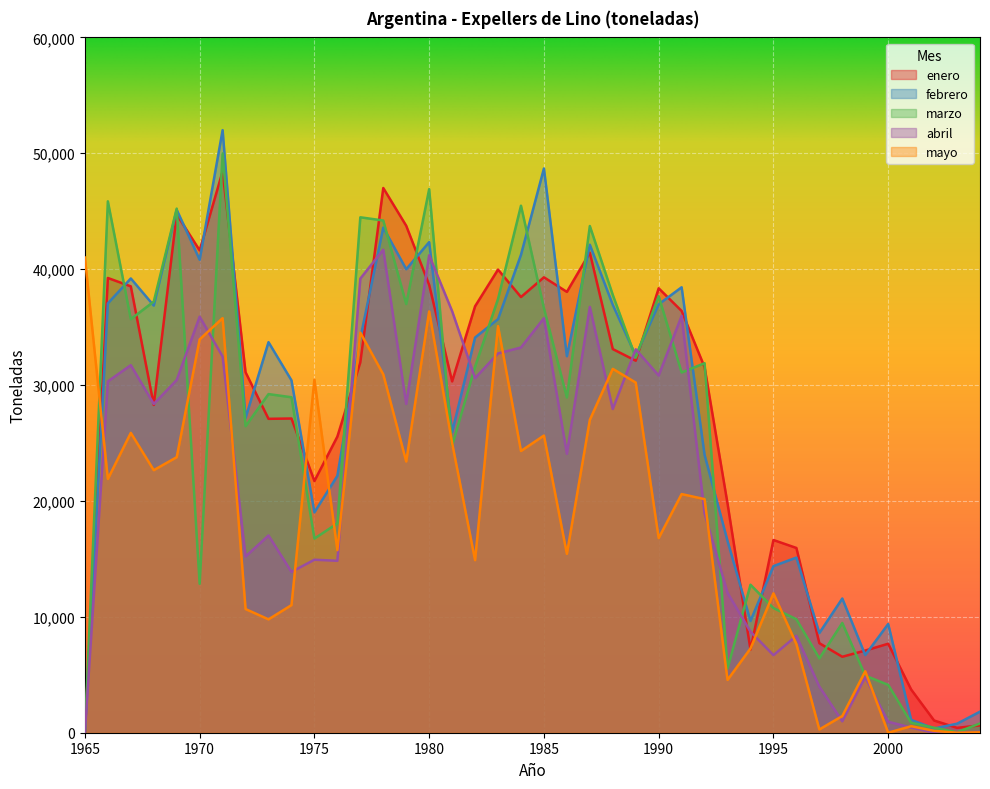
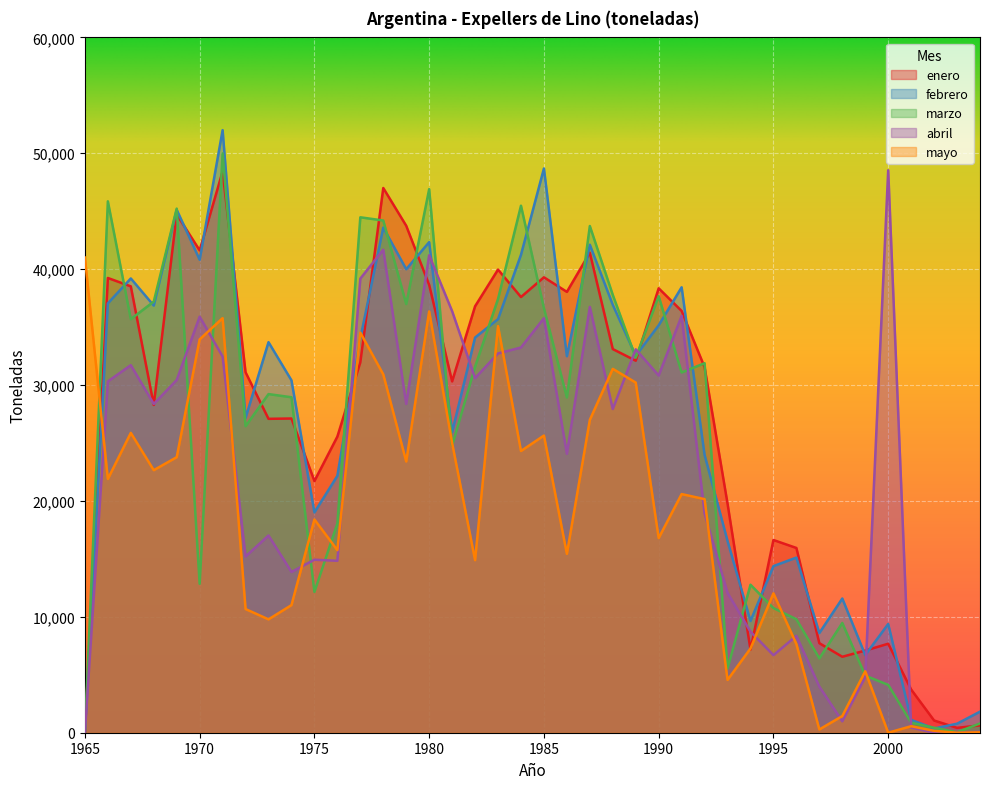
  {
    "enero": {
      "1970": "41,600",
      "1975": "21,700",
      "1980": "38,600",
      "1985": "39,300",
      "1990": "38,400",
      "1995": "16,600",
      "2000": "7,700"
    },
    "febrero": {
      "1970": "40,800",
      "1975": "19,000",
      "1980": "42,300",
      "1985": "48,700",
-     "1990": "37,000",
+     "1990": "35,200",
      "1995": "14,400",
      "2000": "9,400"
    },
    "marzo": {
      "1970": "12,800",
-     "1975": "16,800",
+     "1975": "12,200",
      "1980": "46,900",
      "1985": "36,600",
      "1990": "37,700",
      "1995": "10,800",
      "2000": "4,100"
    },
    "abril": {
      "1970": "35,900",
      "1975": "14,900",
      "1980": "41,200",
      "1985": "35,800",
      "1990": "30,800",
      "1995": "6,700",
-     "2000": "900"
+     "2000": "48,500"
    },
    "mayo": {
      "1965": "41,000",
      "1970": "33,900",
-     "1975": "30,500",
+     "1975": "18,400",
      "1980": "36,400",
      "1985": "25,600",
      "1990": "16,800",
      "1995": "12,000",
      "2000": "0"
    }
  }
